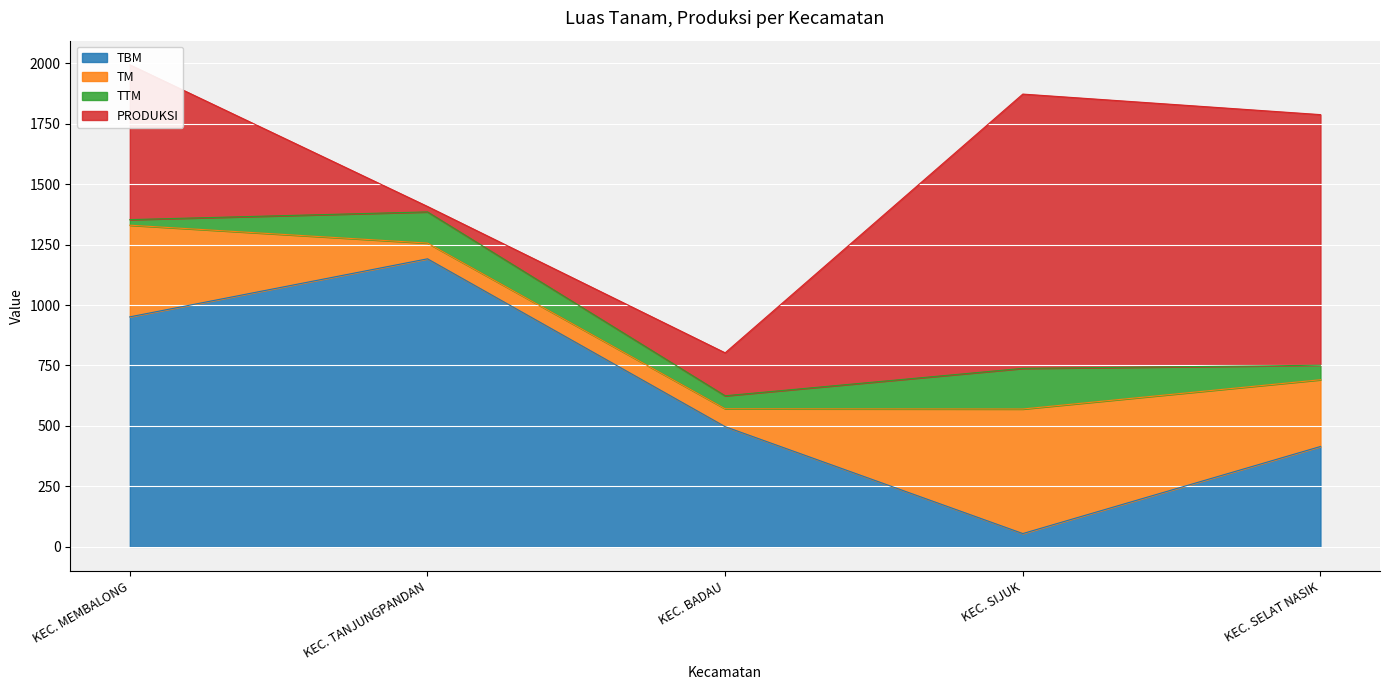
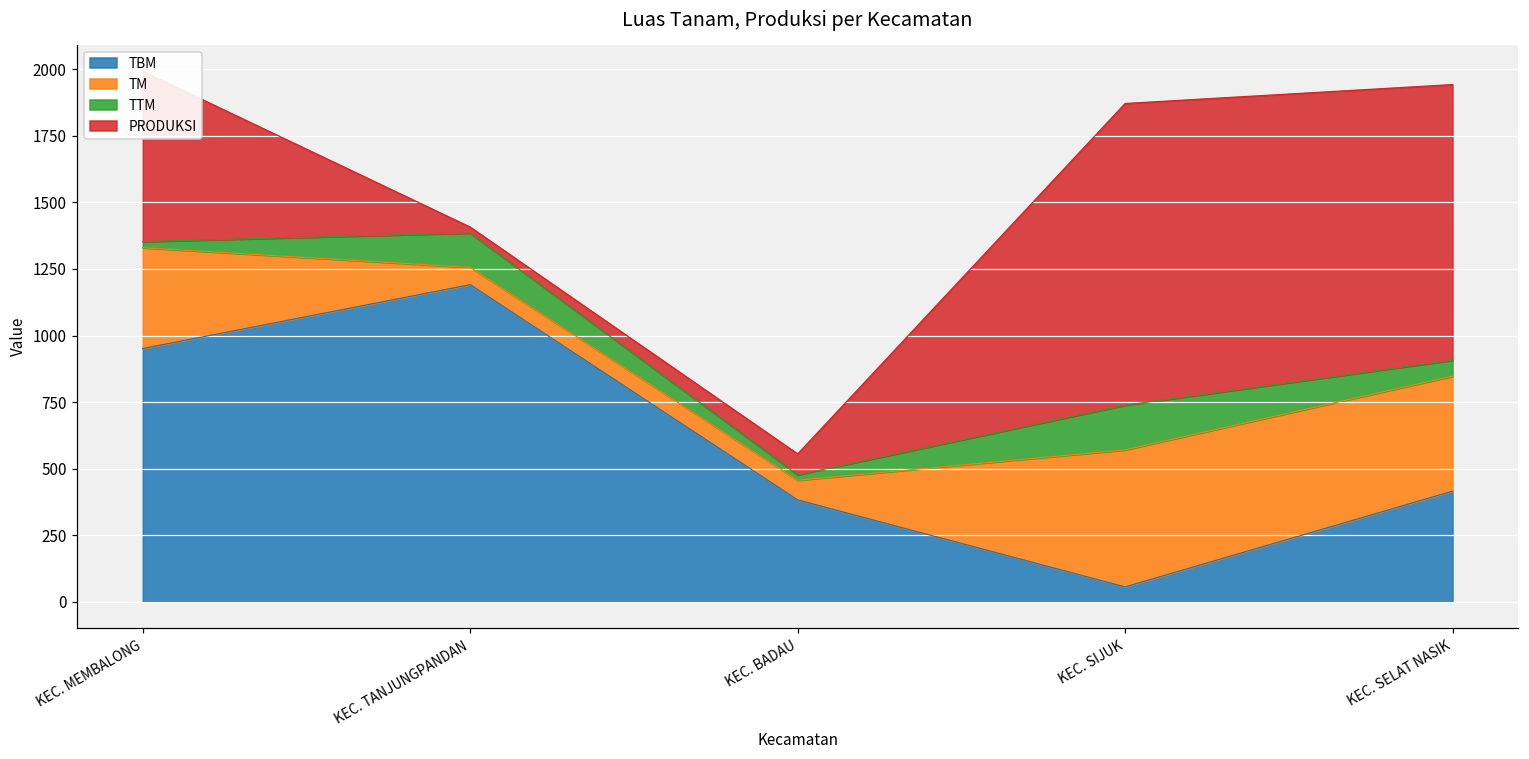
  {
    "TBM": {
      "KEC. MEMBALONG": 950,
      "KEC. TANJUNGPANDAN": 1190,
-     "KEC. BADAU": 500,
+     "KEC. BADAU": 380,
      "KEC. SIJUK": 60,
      "KEC. SELAT NASIK": 420
    },
    "TM": {
      "KEC. MEMBALONG": 380,
      "KEC. TANJUNGPANDAN": 70,
      "KEC. BADAU": 70,
      "KEC. SIJUK": 520,
-     "KEC. SELAT NASIK": 280
+     "KEC. SELAT NASIK": 430
    },
    "TTM": {
      "KEC. MEMBALONG": 20,
      "KEC. TANJUNGPANDAN": 130,
-     "KEC. BADAU": 50,
+     "KEC. BADAU": 20,
      "KEC. SIJUK": 170,
      "KEC. SELAT NASIK": 60
    },
    "PRODUKSI": {
      "KEC. TANJUNGPANDAN": 20,
-     "KEC. BADAU": 180,
+     "KEC. BADAU": 80,
      "KEC. SIJUK": 1130,
      "KEC. SELAT NASIK": 1040
    }
  }
